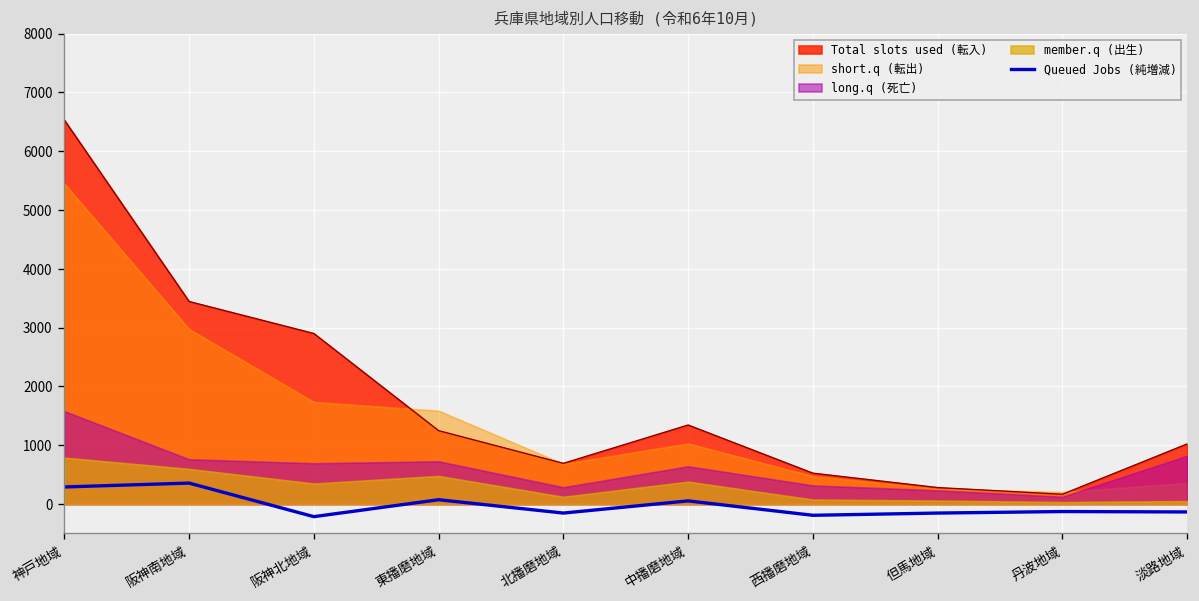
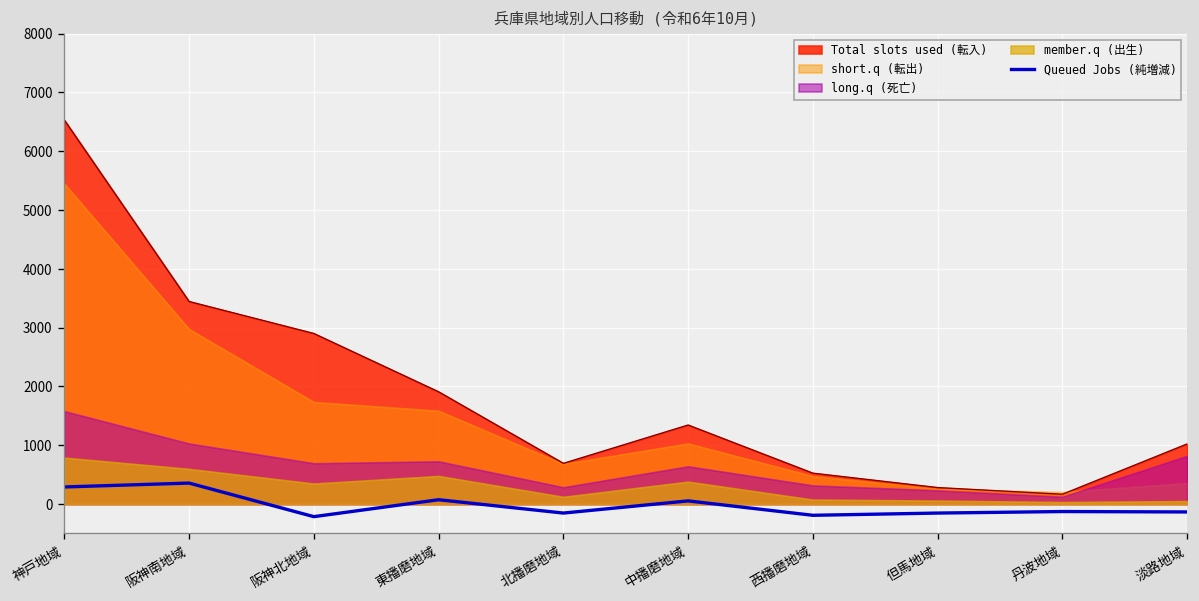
  {
    "Queued Jobs (純増減)": {
      "神戸地域": 300,
      "阪神南地域": 400,
      "阪神北地域": -200,
      "東播磨地域": 100,
      "北播磨地域": -200,
      "中播磨地域": 100,
      "西播磨地域": -200,
      "但馬地域": -200,
      "丹波地域": -100,
      "淡路地域": -100
    },
    "Total slots used (転入)": {
      "神戸地域": 6500,
      "阪神南地域": 3400,
      "阪神北地域": 2900,
-     "東播磨地域": 1200,
+     "東播磨地域": 1900,
      "中播磨地域": 1300,
      "淡路地域": 1000
    },
    "long.q (死亡)": {
      "神戸地域": 1600,
-     "阪神南地域": 800,
+     "阪神南地域": 1000,
      "阪神北地域": 700,
      "東播磨地域": 700,
      "北播磨地域": 300,
      "中播磨地域": 600,
      "西播磨地域": 300,
      "淡路地域": 800
    }
  }
